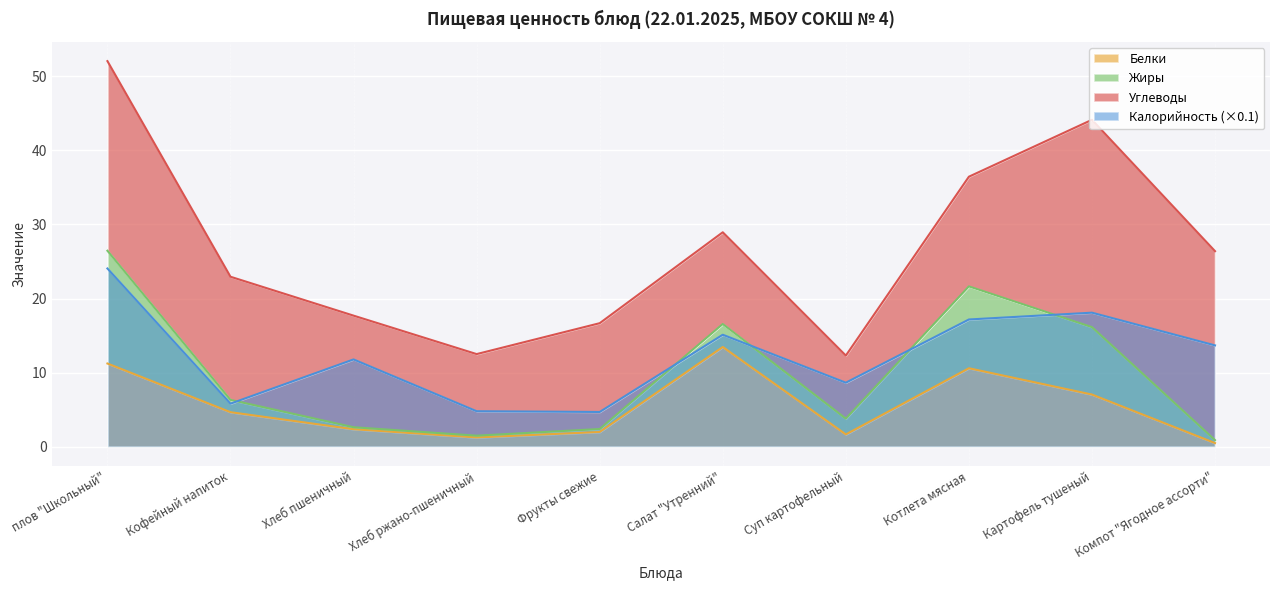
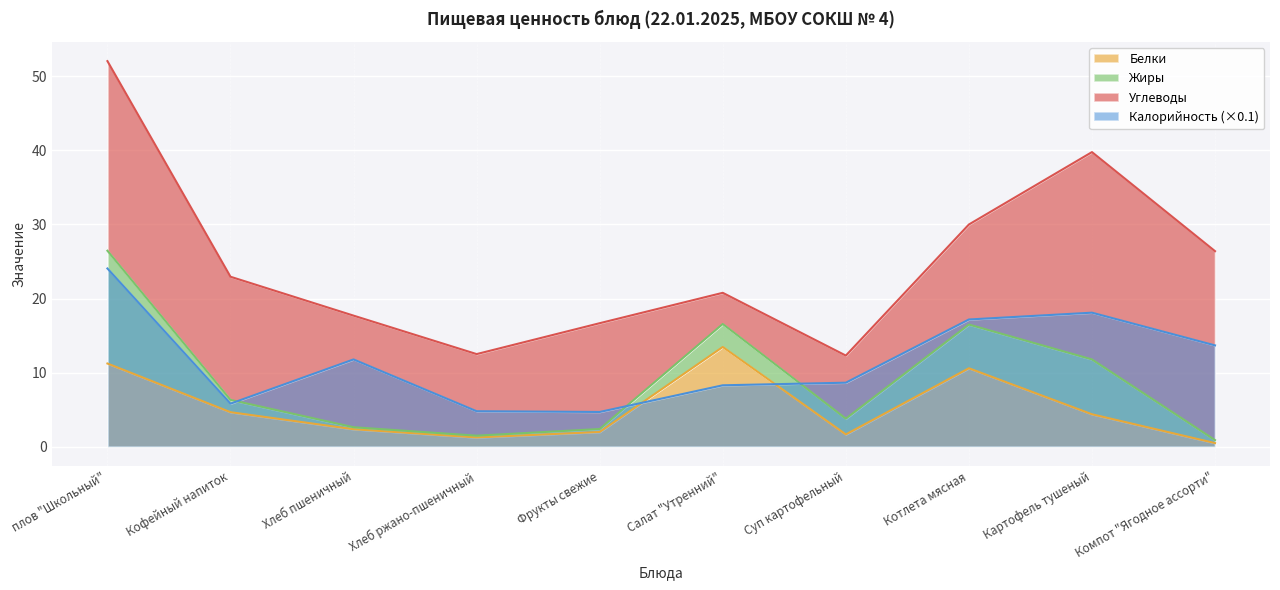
  {
    "Белки": {
      "плов \"Школьный\"": 11,
      "Кофейный напиток": 5,
      "Фрукты свежие": 2,
      "Салат \"Утренний\"": 13,
      "Суп картофельный": 2,
      "Котлета мясная": 11,
-     "Картофель тушеный": 7,
+     "Картофель тушеный": 4,
      "Компот \"Ягодное ассорти\"": 1
    },
    "Жиры": {
      "плов \"Школьный\"": 15,
      "Кофейный напиток": 2,
      "Фрукты свежие": 0,
      "Салат \"Утренний\"": 3,
      "Суп картофельный": 2,
-     "Котлета мясная": 11,
-     "Картофель тушеный": 9,
+     "Котлета мясная": 6,
+     "Картофель тушеный": 7,
      "Компот \"Ягодное ассорти\"": 0
    },
    "Углеводы": {
      "плов \"Школьный\"": 26,
      "Кофейный напиток": 17,
      "Хлеб пшеничный": 15,
      "Хлеб ржано-пшеничный": 11,
      "Фрукты свежие": 14,
-     "Салат \"Утренний\"": 12,
+     "Салат \"Утренний\"": 4,
      "Суп картофельный": 9,
-     "Котлета мясная": 15,
+     "Котлета мясная": 14,
      "Компот \"Ягодное ассорти\"": 26
    },
    "Калорийность (×0.1)": {
      "плов \"Школьный\"": 24,
      "Кофейный напиток": 6,
      "Хлеб пшеничный": 12,
      "Хлеб ржано-пшеничный": 5,
      "Фрукты свежие": 5,
-     "Салат \"Утренний\"": 15,
+     "Салат \"Утренний\"": 8,
      "Суп картофельный": 9,
      "Котлета мясная": 17,
      "Картофель тушеный": 18,
      "Компот \"Ягодное ассорти\"": 14
    }
  }
